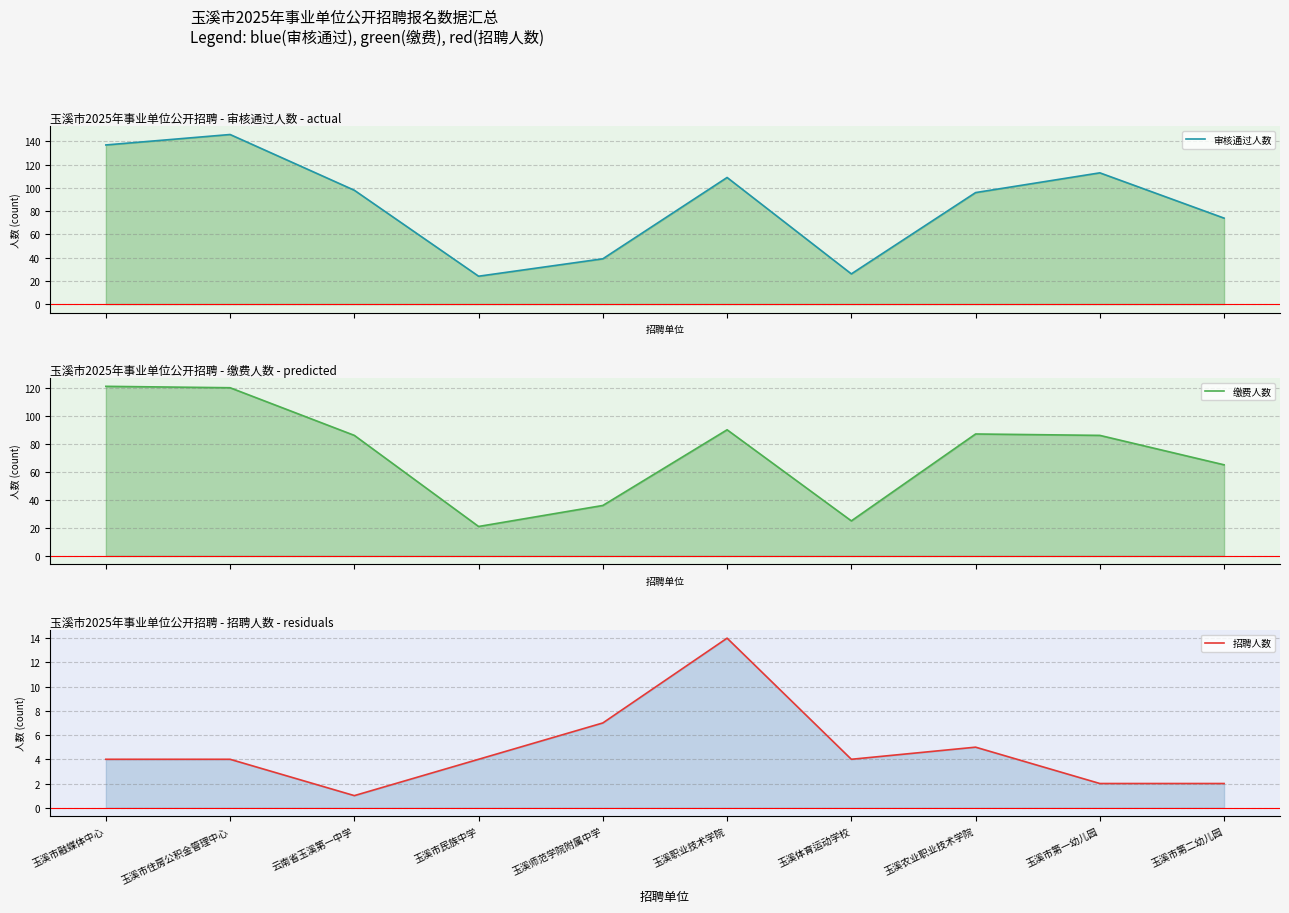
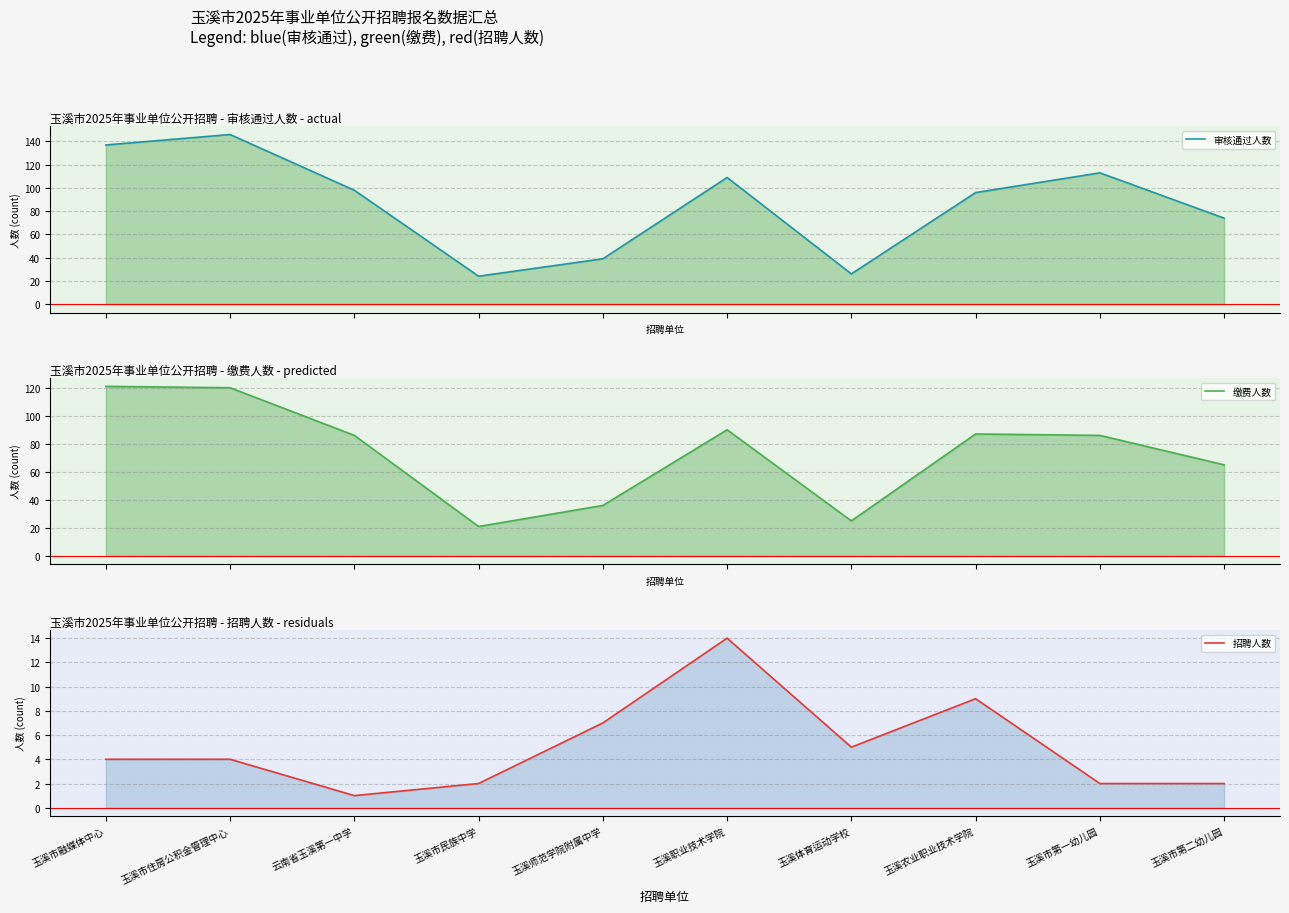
  {
    "玉溪市2025年事业单位公开招聘 - 招聘人数 - residuals": {
      "玉溪市融媒体中心": 4,
      "玉溪市住房公积金管理中心": 4,
      "云南省玉溪第一中学": 1,
-     "玉溪市民族中学": 4,
+     "玉溪市民族中学": 2,
      "玉溪师范学院附属中学": 7,
      "玉溪职业技术学院": 14,
-     "玉溪体育运动学校": 4,
-     "玉溪农业职业技术学院": 5,
+     "玉溪体育运动学校": 5,
+     "玉溪农业职业技术学院": 9,
      "玉溪市第一幼儿园": 2,
      "玉溪市第二幼儿园": 2
    }
  }
